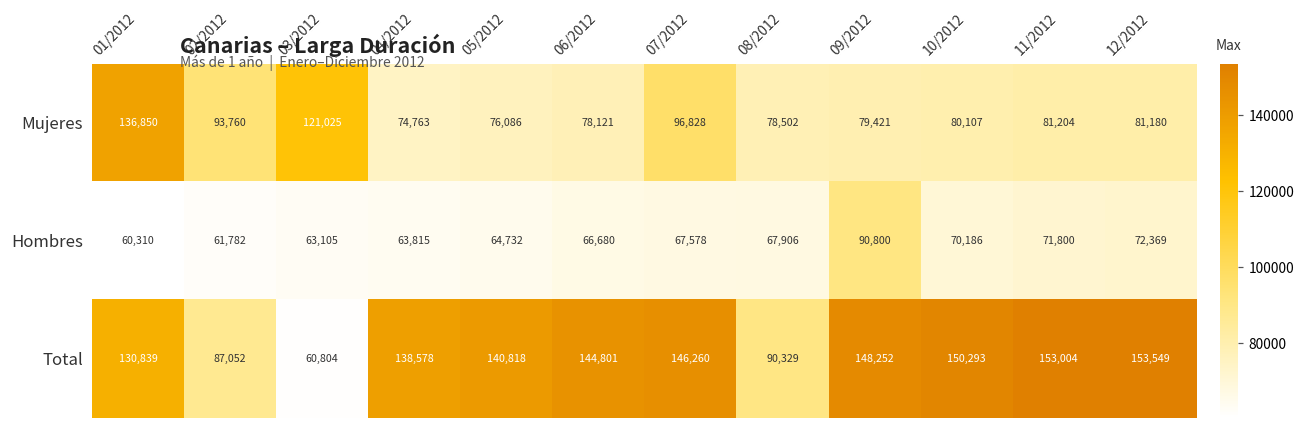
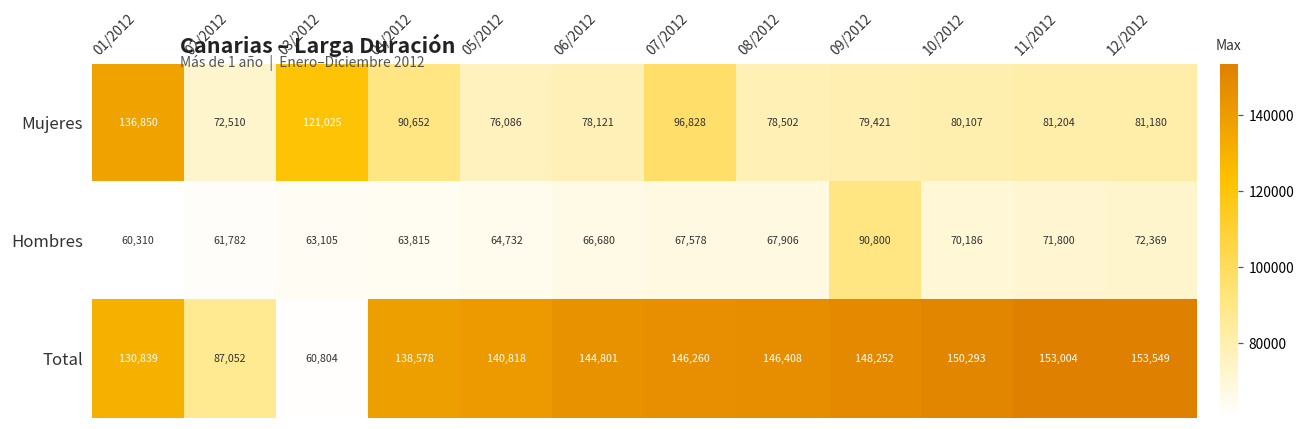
  {
    "Mujeres": {
      "01/2012": "136,850",
-     "02/2012": "93,760",
+     "02/2012": "72,510",
      "03/2012": "121,025",
-     "04/2012": "74,763",
+     "04/2012": "90,652",
      "05/2012": "76,086",
      "06/2012": "78,121",
      "07/2012": "96,828",
      "08/2012": "78,502",
      "09/2012": "79,421",
      "10/2012": "80,107",
      "11/2012": "81,204",
      "12/2012": "81,180"
    },
    "Hombres": {
      "01/2012": "60,310",
      "02/2012": "61,782",
      "03/2012": "63,105",
      "04/2012": "63,815",
      "05/2012": "64,732",
      "06/2012": "66,680",
      "07/2012": "67,578",
      "08/2012": "67,906",
      "09/2012": "90,800",
      "10/2012": "70,186",
      "11/2012": "71,800",
      "12/2012": "72,369"
    },
    "Total": {
      "01/2012": "130,839",
      "02/2012": "87,052",
      "03/2012": "60,804",
      "04/2012": "138,578",
      "05/2012": "140,818",
      "06/2012": "144,801",
      "07/2012": "146,260",
-     "08/2012": "90,329",
+     "08/2012": "146,408",
      "09/2012": "148,252",
      "10/2012": "150,293",
      "11/2012": "153,004",
      "12/2012": "153,549"
    }
  }
